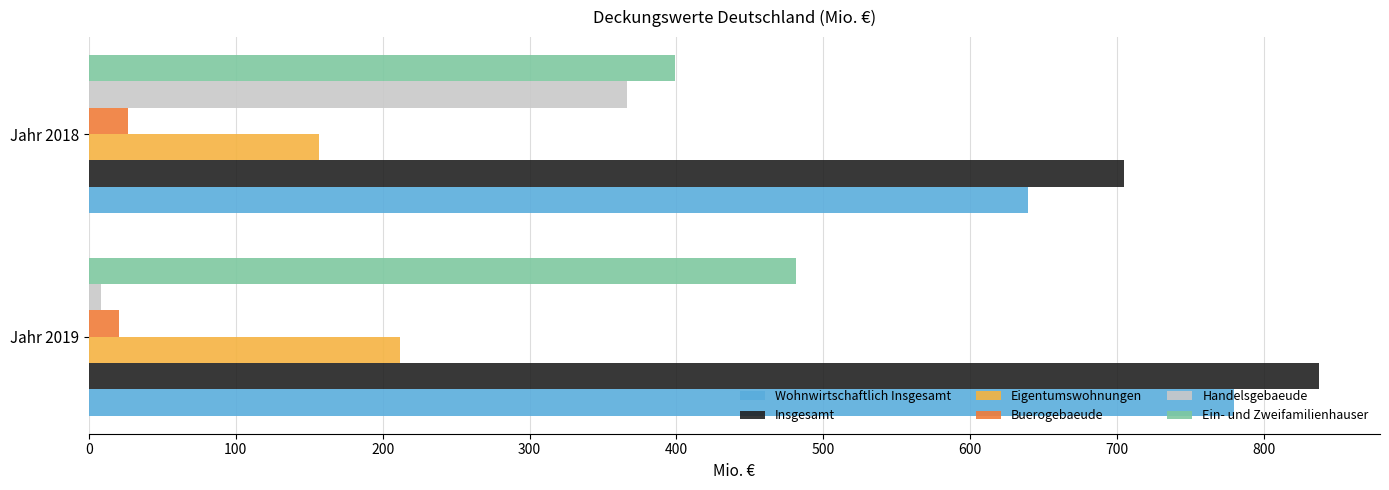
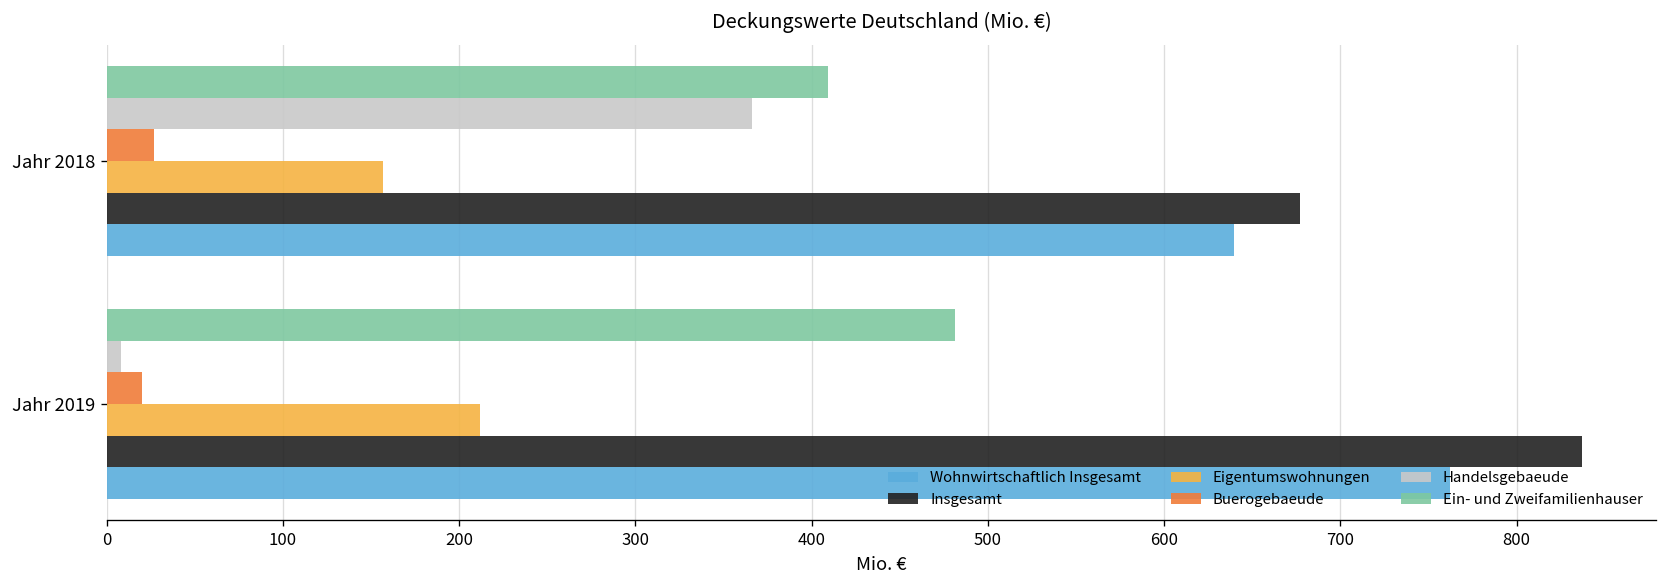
  {
    "Wohnwirtschaftlich Insgesamt": {
      "Jahr 2018": 640,
-     "Jahr 2019": 780
+     "Jahr 2019": 762
    },
    "Insgesamt": {
-     "Jahr 2018": 705,
+     "Jahr 2018": 677,
      "Jahr 2019": 837
    },
    "Handelsgebaeude": {
      "Jahr 2018": 366,
      "Jahr 2019": 8
    },
    "Ein- und Zweifamilienhauser": {
-     "Jahr 2018": 399,
+     "Jahr 2018": 409,
      "Jahr 2019": 481
    }
  }
